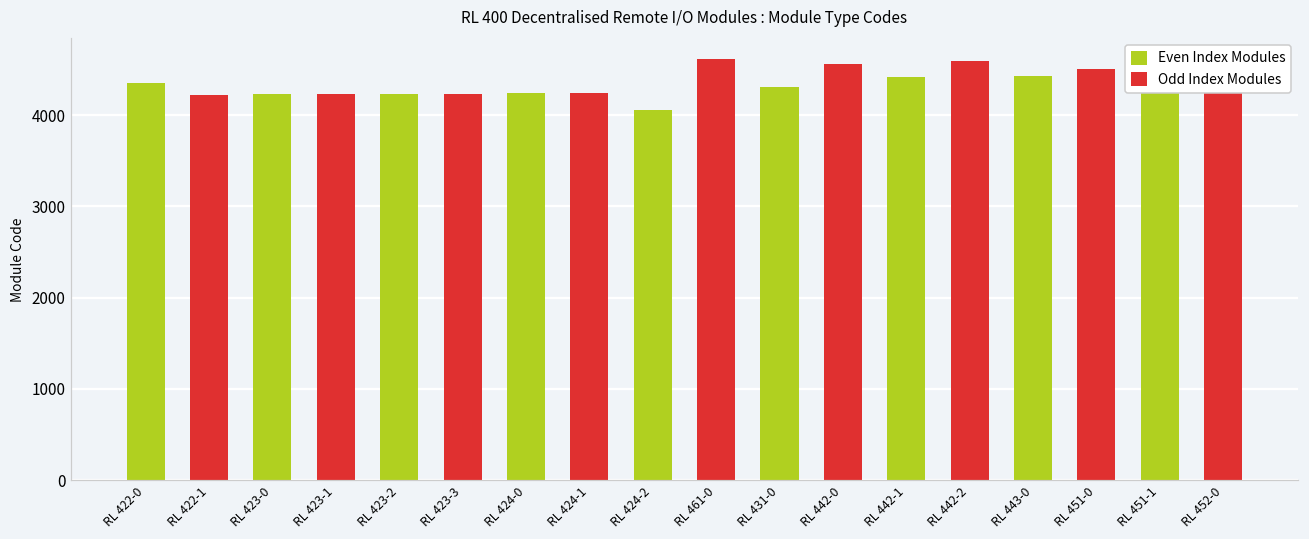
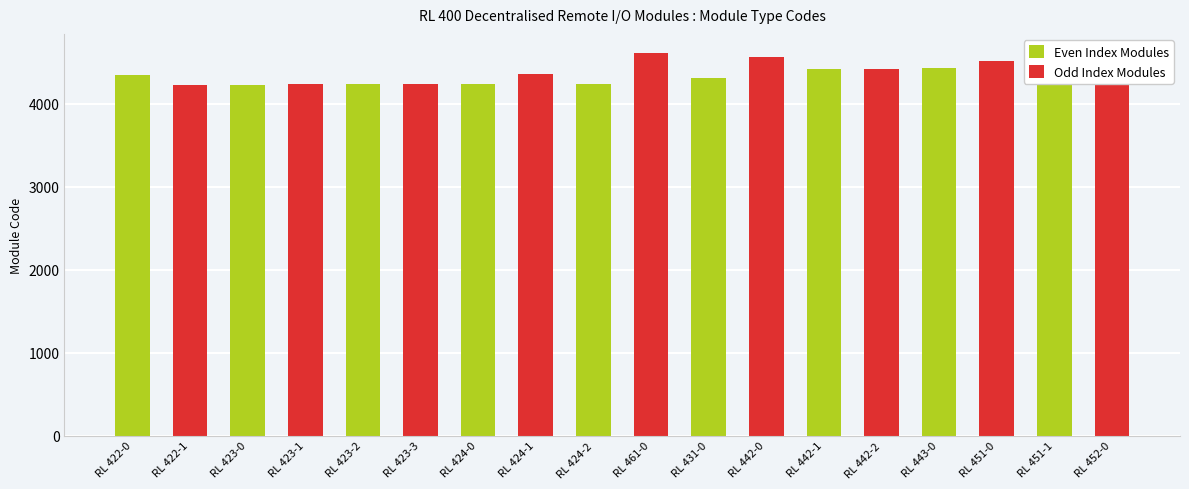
  {
    "Even Index Modules": {
      "RL 422-0": 4400,
      "RL 423-0": 4200,
      "RL 423-2": 4200,
      "RL 424-0": 4200,
-     "RL 424-2": 4100,
+     "RL 424-2": 4200,
      "RL 431-0": 4300,
      "RL 442-1": 4400,
      "RL 443-0": 4400
    },
    "Odd Index Modules": {
      "RL 422-1": 4200,
      "RL 423-1": 4200,
      "RL 423-3": 4200,
-     "RL 424-1": 4200,
+     "RL 424-1": 4400,
      "RL 461-0": 4600,
      "RL 442-0": 4600,
-     "RL 442-2": 4600,
+     "RL 442-2": 4400,
      "RL 451-0": 4500
    }
  }
